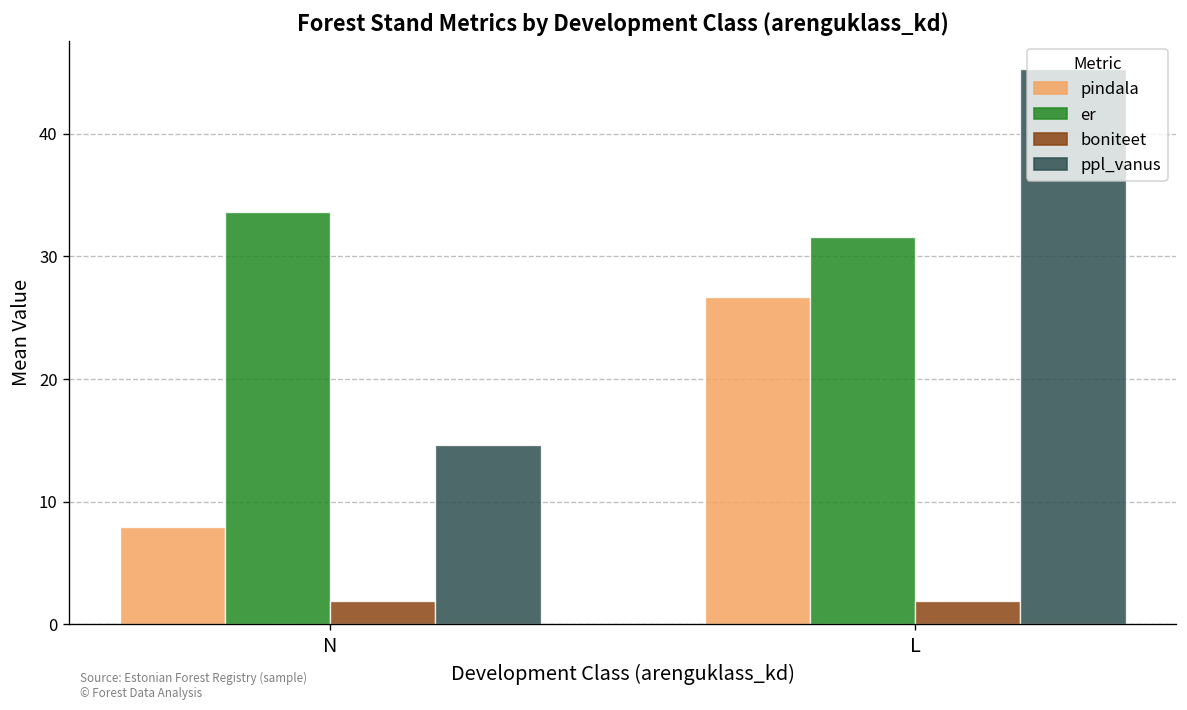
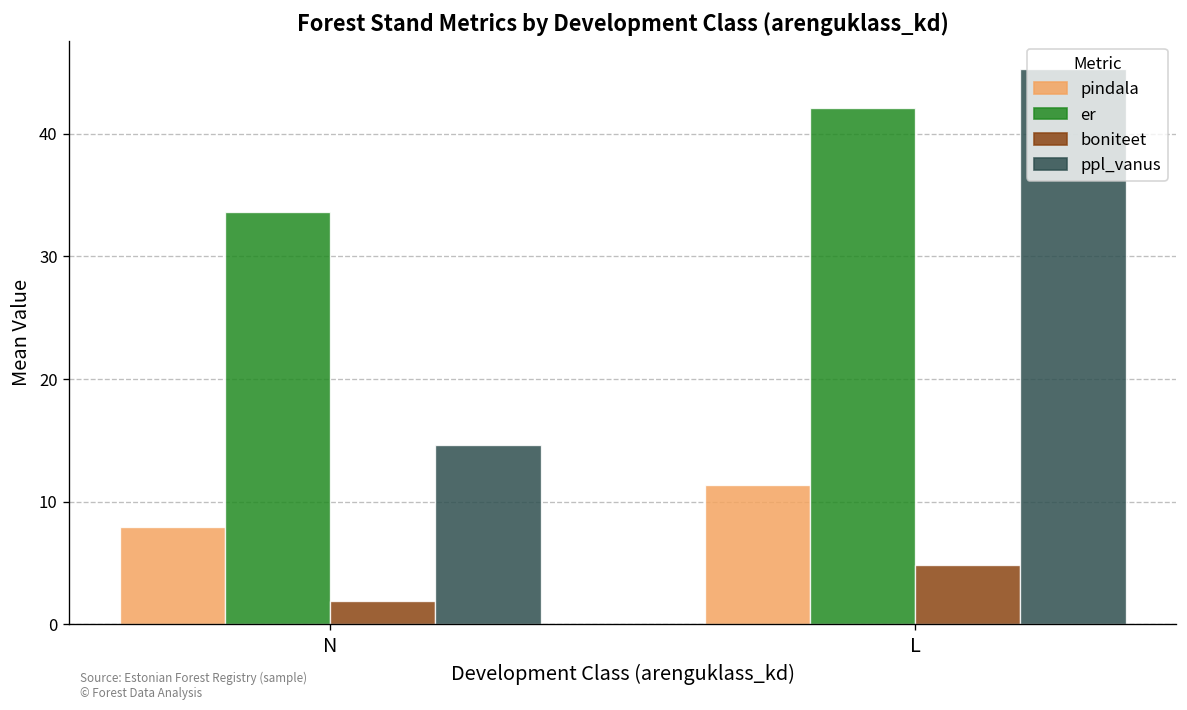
  {
    "pindala": {
      "N": 7.9,
-     "L": 26.7
+     "L": 11.4
    },
    "er": {
      "N": 33.6,
-     "L": 31.6
+     "L": 42.1
    },
    "boniteet": {
      "N": 1.9,
-     "L": 1.9
+     "L": 4.8
    },
    "ppl_vanus": {
      "N": 14.6
    }
  }
